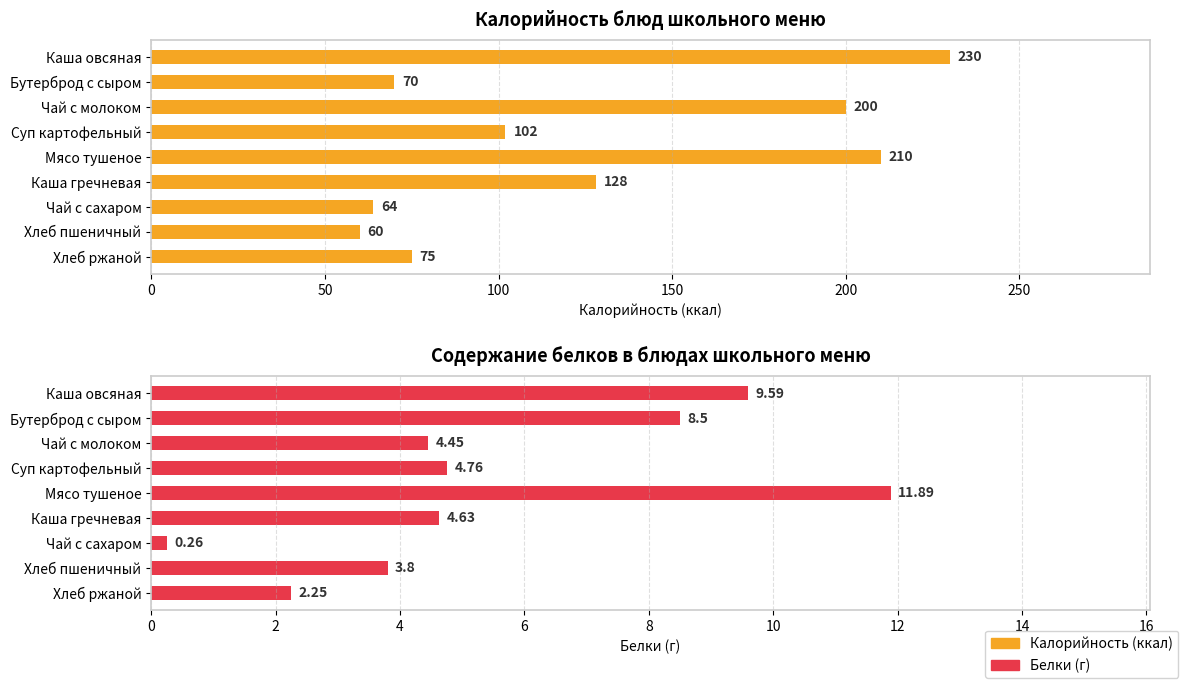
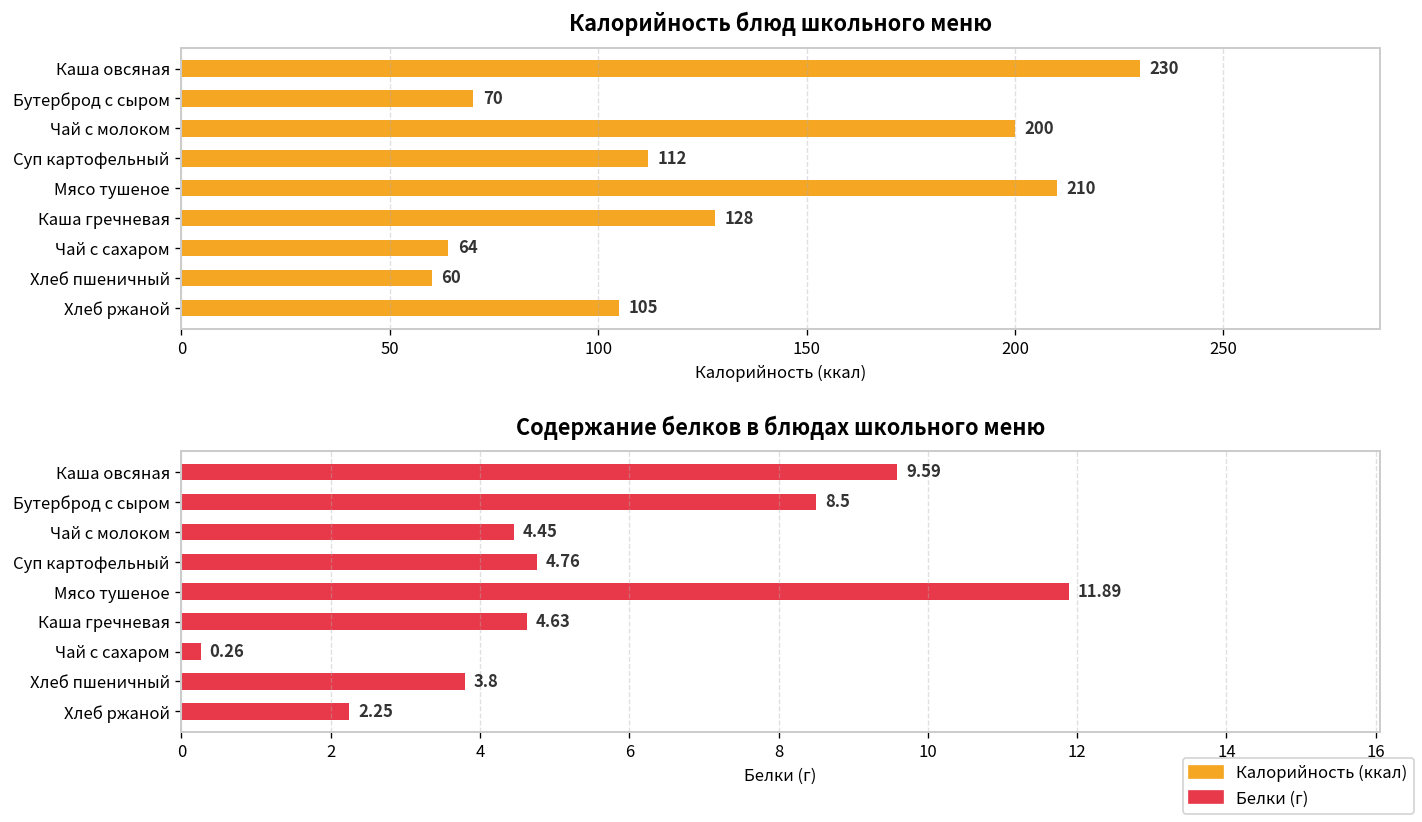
  {
    "Калорийность блюд школьного меню": {
      "Каша овсяная": 230,
      "Бутерброд с сыром": 70,
      "Чай с молоком": 200,
-     "Суп картофельный": 102,
+     "Суп картофельный": 112,
      "Мясо тушеное": 210,
      "Каша гречневая": 128,
      "Чай с сахаром": 64,
      "Хлеб пшеничный": 60,
-     "Хлеб ржаной": 75
+     "Хлеб ржаной": 105
    },
    "Содержание белков в блюдах школьного меню": {
      "Каша овсяная": 9.59,
      "Бутерброд с сыром": 8.5,
      "Чай с молоком": 4.45,
      "Суп картофельный": 4.76,
      "Мясо тушеное": 11.89,
      "Каша гречневая": 4.63,
      "Чай с сахаром": 0.26,
      "Хлеб пшеничный": 3.8,
      "Хлеб ржаной": 2.25
    }
  }
